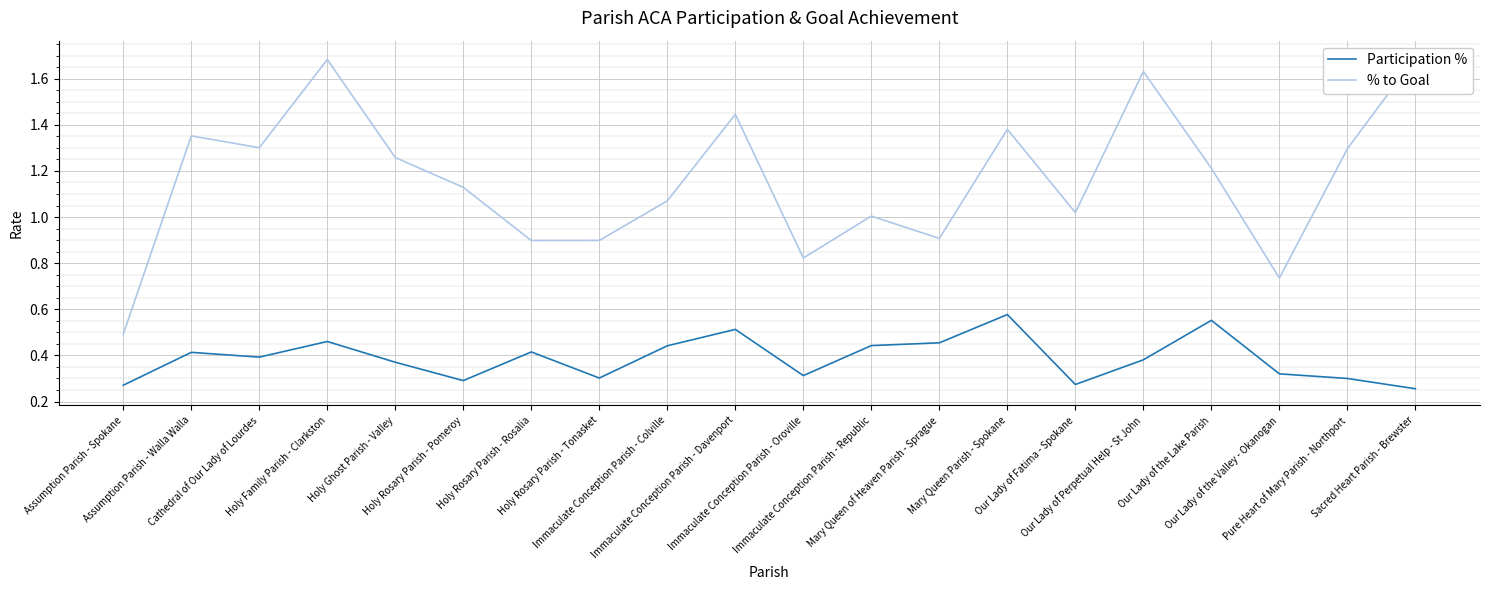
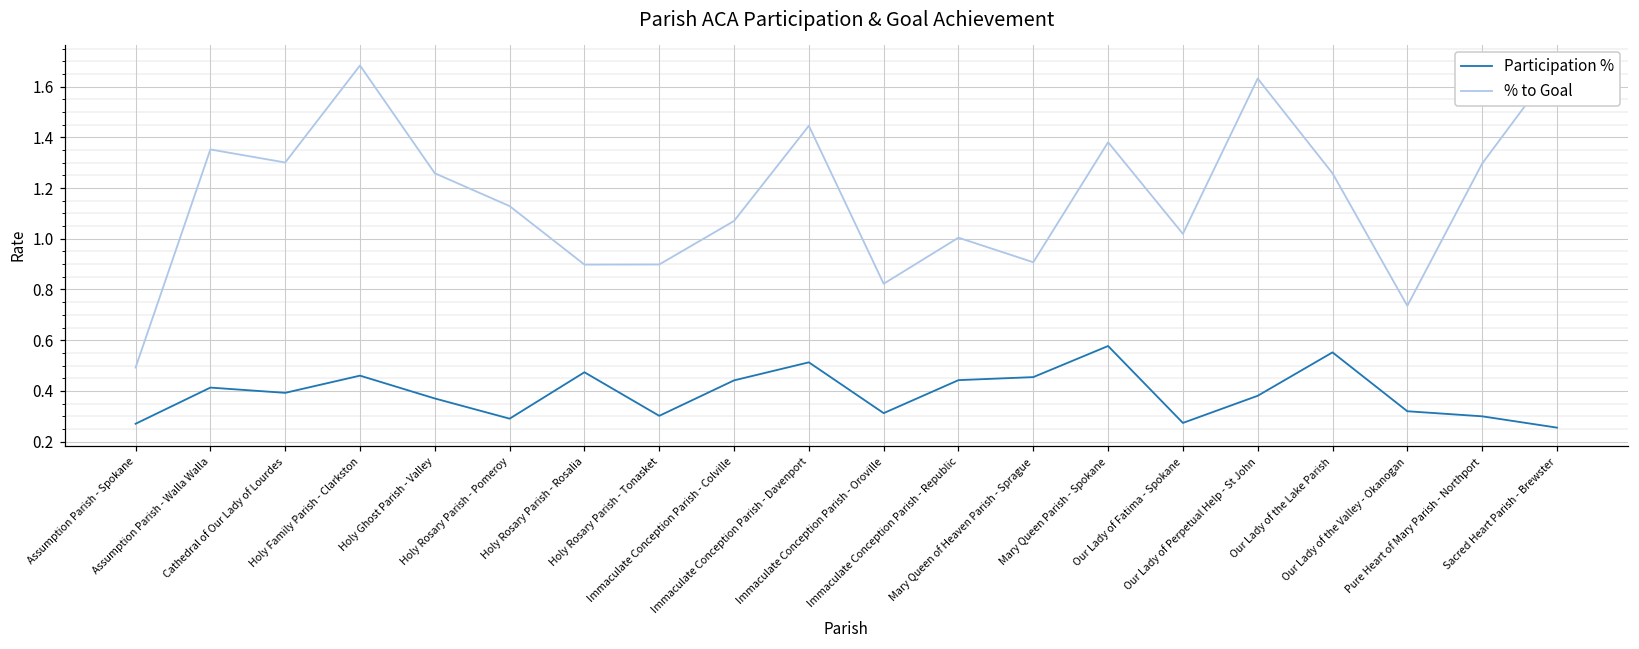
  {
    "Participation %": {
      "Assumption Parish - Spokane": 0.27,
      "Assumption Parish - Walla Walla": 0.41,
      "Cathedral of Our Lady of Lourdes": 0.39,
      "Holy Family Parish - Clarkston": 0.46,
      "Holy Ghost Parish - Valley": 0.37,
      "Holy Rosary Parish - Pomeroy": 0.29,
-     "Holy Rosary Parish - Rosalia": 0.42,
+     "Holy Rosary Parish - Rosalia": 0.47,
      "Holy Rosary Parish - Tonasket": 0.30,
      "Immaculate Conception Parish - Colville": 0.44,
      "Immaculate Conception Parish - Davenport": 0.51,
      "Immaculate Conception Parish - Oroville": 0.31,
      "Immaculate Conception Parish - Republic": 0.44,
      "Mary Queen of Heaven Parish - Sprague": 0.45,
      "Mary Queen Parish - Spokane": 0.58,
      "Our Lady of Fatima - Spokane": 0.27,
      "Our Lady of Perpetual Help - St John": 0.38,
      "Our Lady of the Lake Parish": 0.55,
      "Our Lady of the Valley - Okanogan": 0.32,
      "Pure Heart of Mary Parish - Northport": 0.30,
      "Sacred Heart Parish - Brewster": 0.26
    },
    "% to Goal": {
      "Assumption Parish - Spokane": 0.49,
      "Assumption Parish - Walla Walla": 1.35,
      "Cathedral of Our Lady of Lourdes": 1.30,
      "Holy Family Parish - Clarkston": 1.68,
      "Holy Ghost Parish - Valley": 1.26,
      "Holy Rosary Parish - Pomeroy": 1.13,
      "Holy Rosary Parish - Rosalia": 0.90,
      "Holy Rosary Parish - Tonasket": 0.90,
      "Immaculate Conception Parish - Colville": 1.07,
      "Immaculate Conception Parish - Davenport": 1.45,
      "Immaculate Conception Parish - Oroville": 0.82,
      "Immaculate Conception Parish - Republic": 1.00,
      "Mary Queen of Heaven Parish - Sprague": 0.91,
      "Mary Queen Parish - Spokane": 1.38,
      "Our Lady of Fatima - Spokane": 1.02,
      "Our Lady of Perpetual Help - St John": 1.63,
-     "Our Lady of the Lake Parish": 1.21,
+     "Our Lady of the Lake Parish": 1.26,
      "Our Lady of the Valley - Okanogan": 0.74,
      "Pure Heart of Mary Parish - Northport": 1.30
    }
  }
